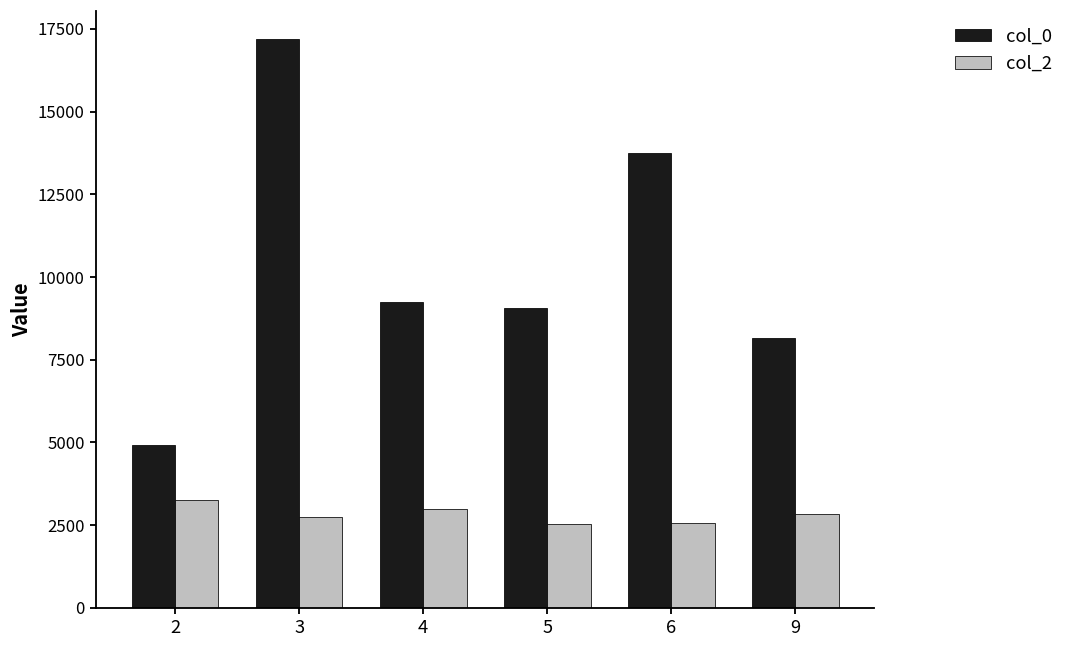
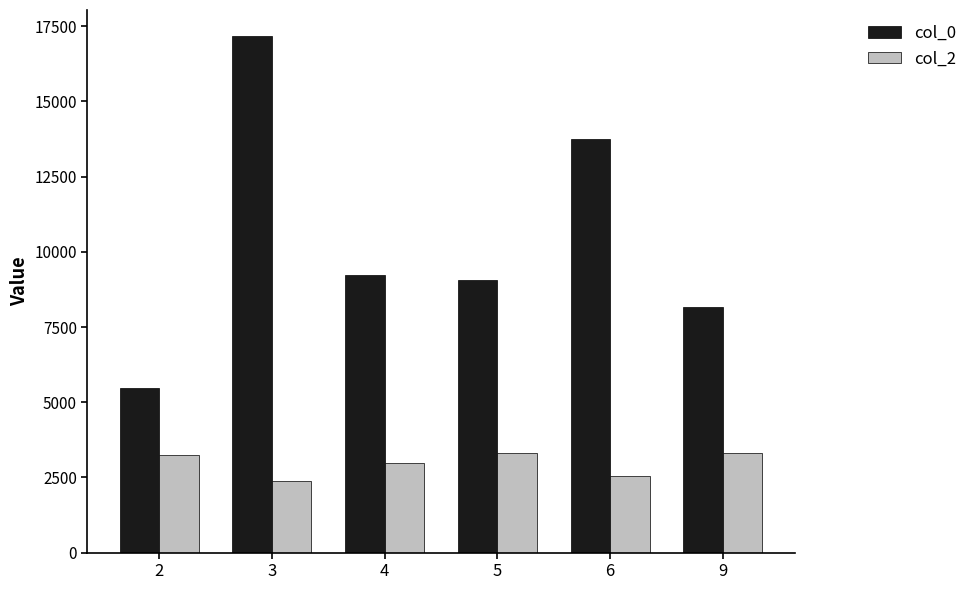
  {
    "col_0": {
-     "2": 4900,
+     "2": 5500,
      "3": 17200,
      "4": 9200,
      "5": 9100,
      "6": 13800,
      "9": 8200
    },
    "col_2": {
      "2": 3200,
-     "3": 2700,
+     "3": 2400,
      "4": 3000,
-     "5": 2500,
+     "5": 3300,
      "6": 2600,
-     "9": 2800
+     "9": 3300
    }
  }
